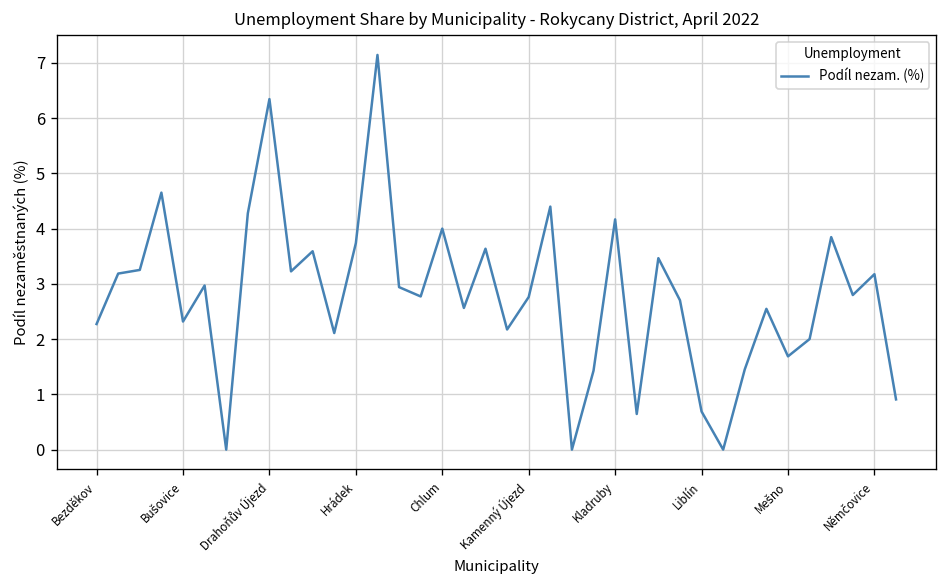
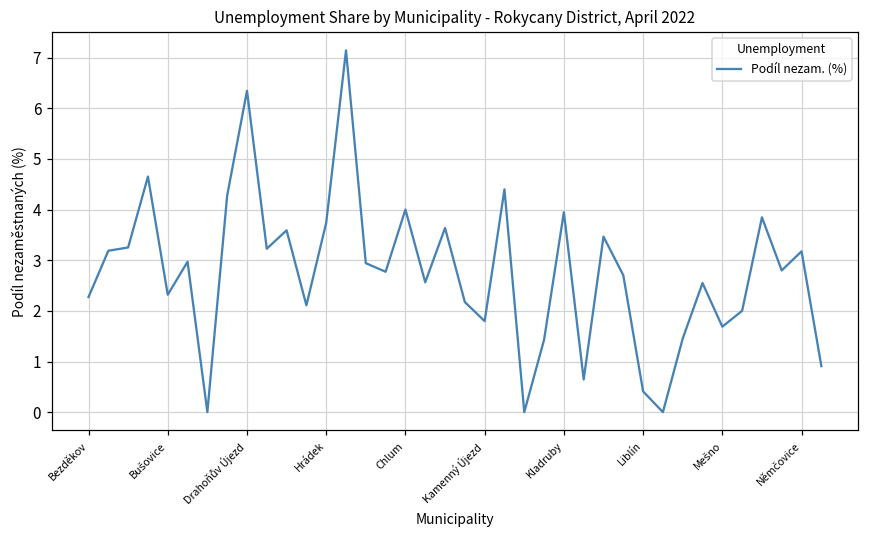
  {
    "Bezděkov": 2.3,
    "Bušovice": 2.3,
    "Drahoňův Újezd": 6.3,
    "Hrádek": 3.7,
    "Chlum": 4.0,
-   "Kamenný Újezd": 2.8,
-   "Kladruby": 4.2,
-   "Liblín": 0.7,
+   "Kamenný Újezd": 1.8,
+   "Kladruby": 3.9,
+   "Liblín": 0.4,
    "Mešno": 1.7,
    "Němčovice": 3.2
  }
